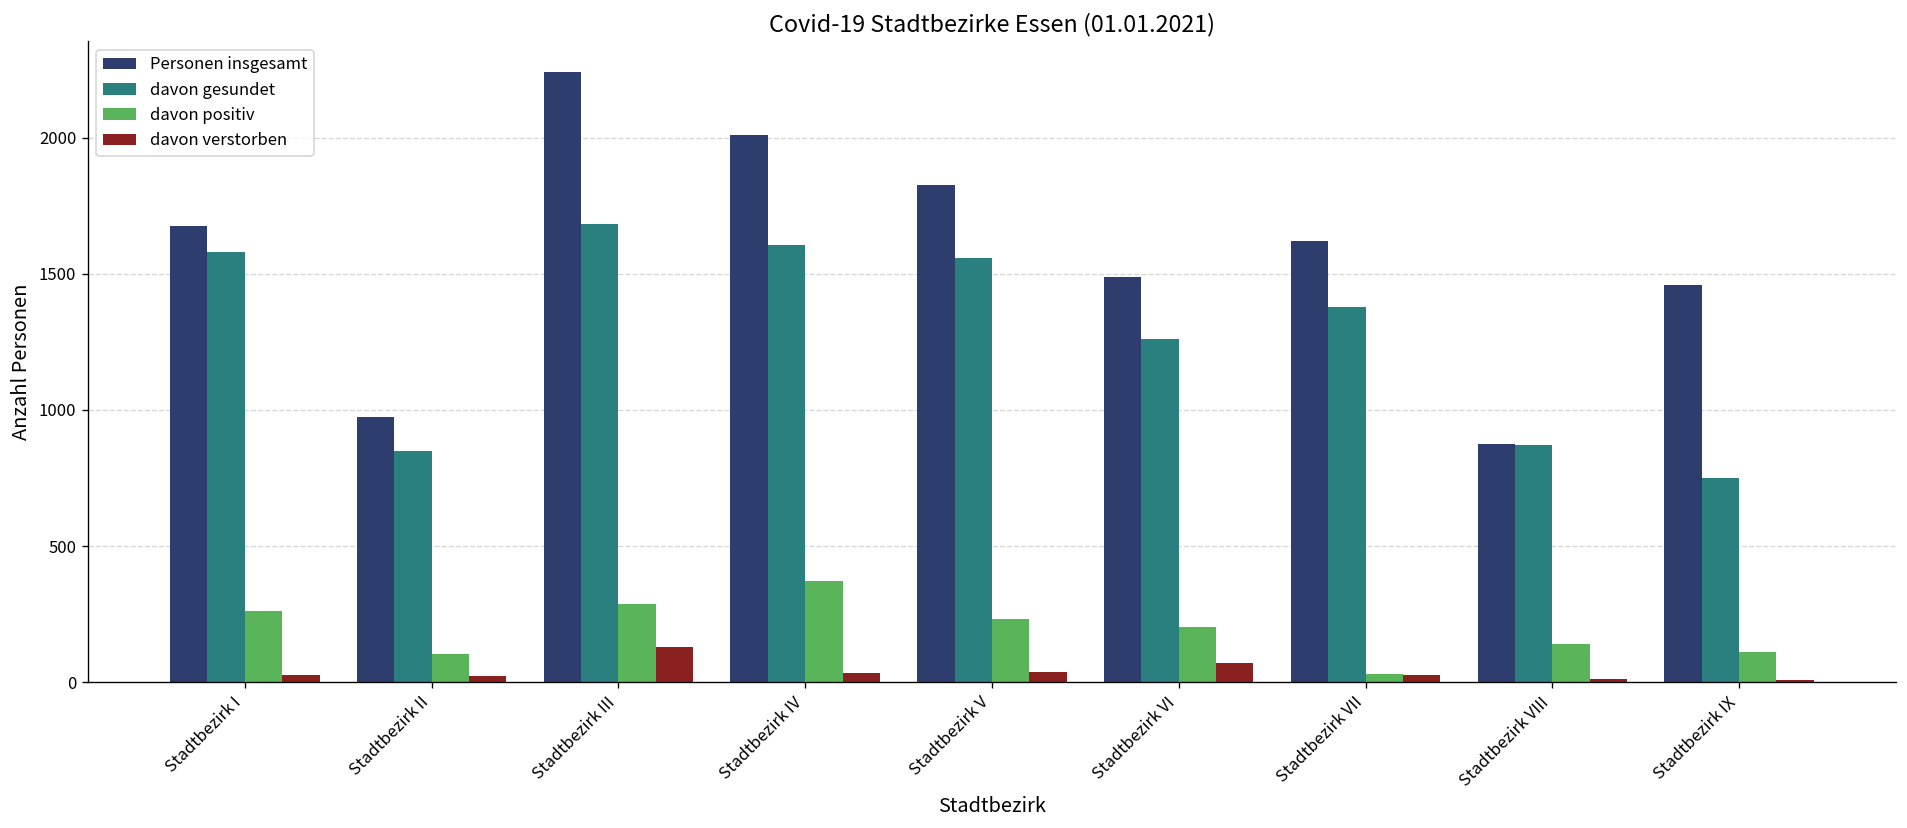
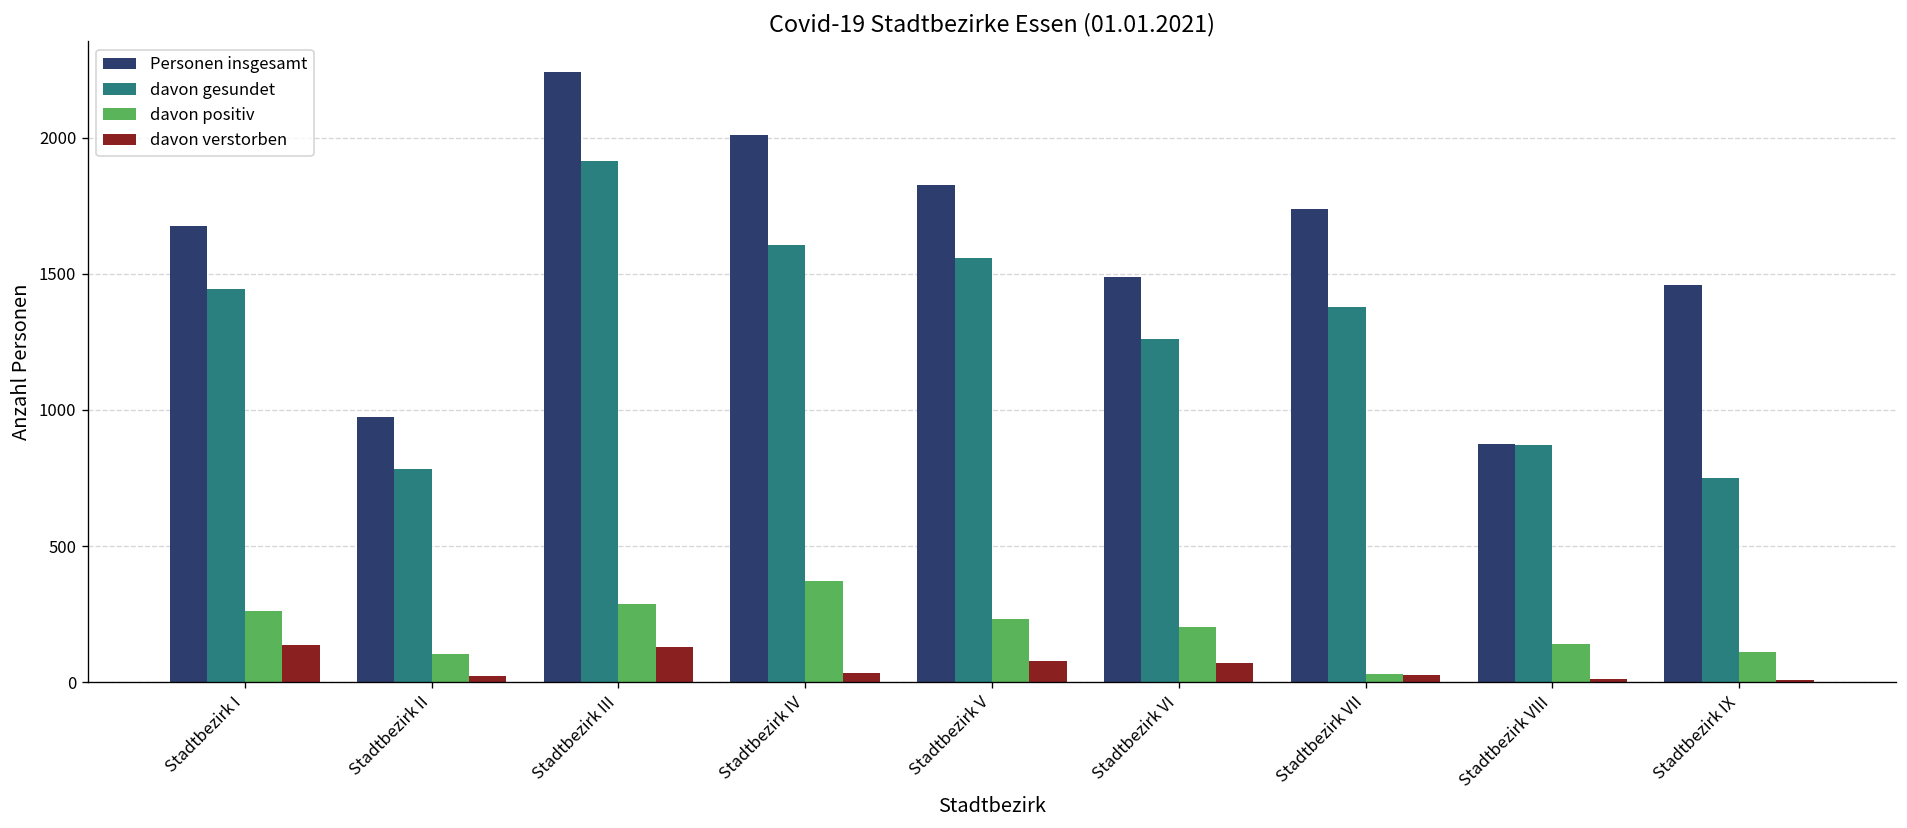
  {
    "Personen insgesamt": {
      "Stadtbezirk I": 1680,
      "Stadtbezirk II": 980,
      "Stadtbezirk III": 2240,
      "Stadtbezirk IV": 2010,
      "Stadtbezirk V": 1830,
      "Stadtbezirk VI": 1490,
-     "Stadtbezirk VII": 1620,
+     "Stadtbezirk VII": 1740,
      "Stadtbezirk VIII": 880,
      "Stadtbezirk IX": 1460
    },
    "davon gesundet": {
-     "Stadtbezirk I": 1580,
-     "Stadtbezirk II": 850,
-     "Stadtbezirk III": 1680,
+     "Stadtbezirk I": 1440,
+     "Stadtbezirk II": 780,
+     "Stadtbezirk III": 1910,
      "Stadtbezirk IV": 1610,
      "Stadtbezirk V": 1560,
      "Stadtbezirk VI": 1260,
      "Stadtbezirk VII": 1380,
      "Stadtbezirk VIII": 870,
      "Stadtbezirk IX": 750
    },
    "davon positiv": {
      "Stadtbezirk I": 260,
      "Stadtbezirk II": 100,
      "Stadtbezirk III": 290,
      "Stadtbezirk IV": 370,
      "Stadtbezirk V": 230,
      "Stadtbezirk VI": 200,
      "Stadtbezirk VII": 30,
      "Stadtbezirk VIII": 140,
      "Stadtbezirk IX": 110
    },
    "davon verstorben": {
-     "Stadtbezirk I": 30,
+     "Stadtbezirk I": 140,
      "Stadtbezirk II": 20,
      "Stadtbezirk III": 130,
      "Stadtbezirk IV": 30,
-     "Stadtbezirk V": 40,
+     "Stadtbezirk V": 80,
      "Stadtbezirk VI": 70,
      "Stadtbezirk VII": 30,
      "Stadtbezirk VIII": 10
    }
  }
